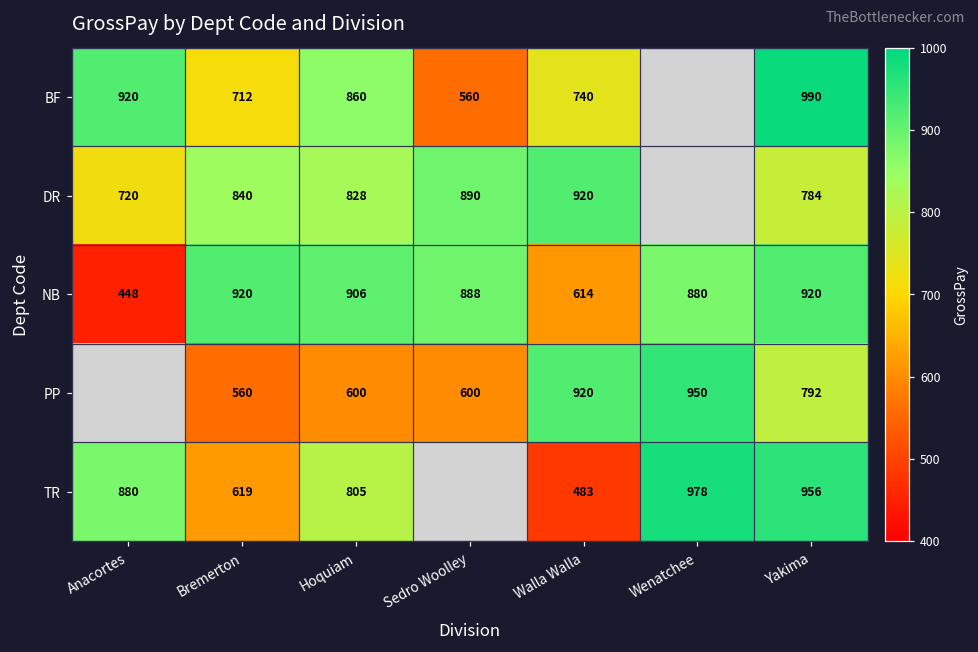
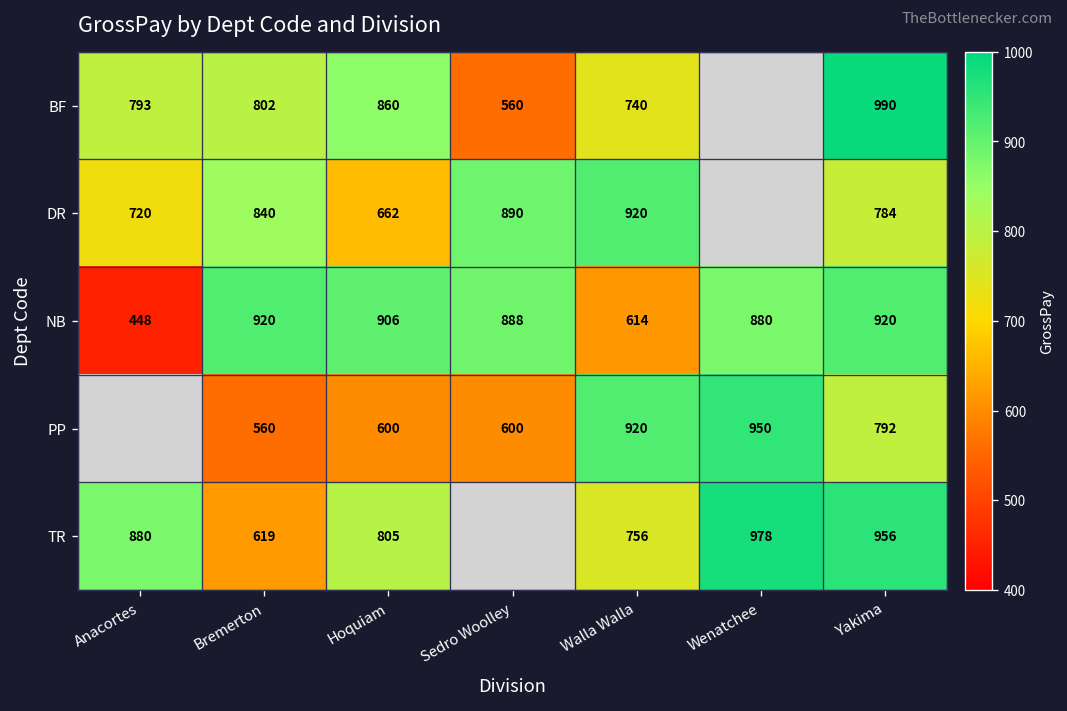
  {
    "BF": {
-     "Anacortes": 920,
-     "Bremerton": 712,
+     "Anacortes": 793,
+     "Bremerton": 802,
      "Hoquiam": 860,
      "Sedro Woolley": 560,
      "Walla Walla": 740,
      "Yakima": 990
    },
    "DR": {
      "Anacortes": 720,
      "Bremerton": 840,
-     "Hoquiam": 828,
+     "Hoquiam": 662,
      "Sedro Woolley": 890,
      "Walla Walla": 920,
      "Yakima": 784
    },
    "NB": {
      "Anacortes": 448,
      "Bremerton": 920,
      "Hoquiam": 906,
      "Sedro Woolley": 888,
      "Walla Walla": 614,
      "Wenatchee": 880,
      "Yakima": 920
    },
    "PP": {
      "Bremerton": 560,
      "Hoquiam": 600,
      "Sedro Woolley": 600,
      "Walla Walla": 920,
      "Wenatchee": 950,
      "Yakima": 792
    },
    "TR": {
      "Anacortes": 880,
      "Bremerton": 619,
      "Hoquiam": 805,
-     "Walla Walla": 483,
+     "Walla Walla": 756,
      "Wenatchee": 978,
      "Yakima": 956
    }
  }
